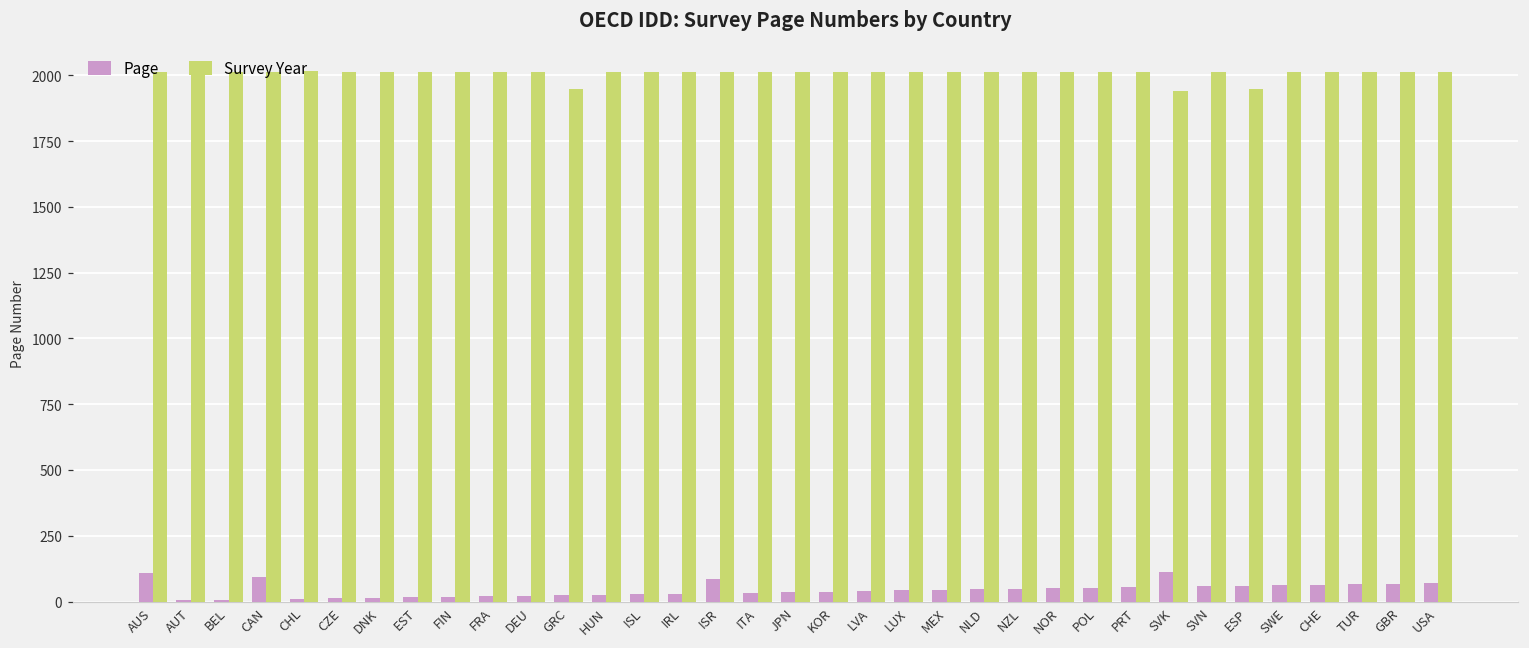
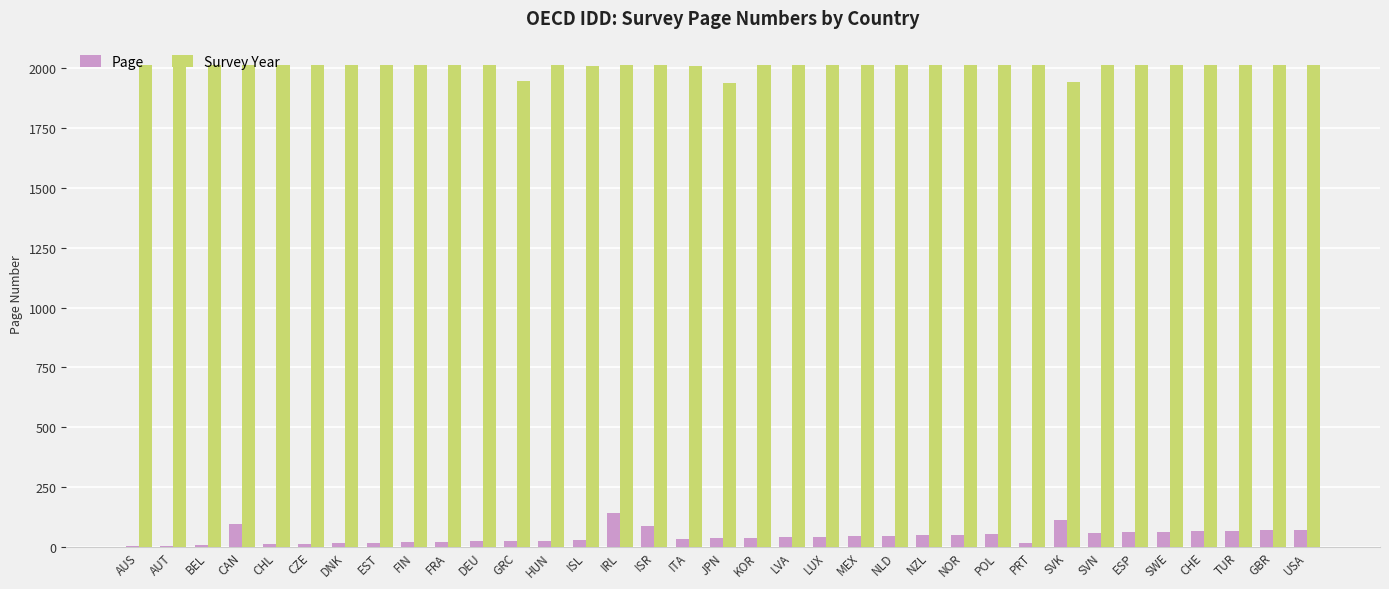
  {
    "Page": {
-     "AUS": 110,
+     "AUS": 0,
      "CAN": 90,
      "CZE": 10,
      "DNK": 10,
      "EST": 20,
      "FIN": 20,
      "FRA": 20,
      "DEU": 20,
      "GRC": 20,
      "HUN": 30,
      "ISL": 30,
-     "IRL": 30,
+     "IRL": 140,
      "ISR": 90,
      "ITA": 30,
      "JPN": 40,
      "KOR": 40,
      "LVA": 40,
      "LUX": 40,
      "MEX": 40,
      "NLD": 50,
      "NZL": 50,
      "NOR": 50,
      "POL": 50,
-     "PRT": 50,
+     "PRT": 20,
      "SVK": 110,
      "SVN": 60,
      "ESP": 60,
      "SWE": 60,
      "CHE": 60,
      "TUR": 70,
      "GBR": 70,
      "USA": 70
    },
    "Survey Year": {
      "AUS": 2010,
      "AUT": 2010,
      "BEL": 2010,
      "CAN": 2010,
      "CHL": 2020,
      "CZE": 2010,
      "DNK": 2010,
      "EST": 2010,
      "FIN": 2010,
      "FRA": 2010,
      "DEU": 2010,
      "GRC": 1950,
      "HUN": 2010,
      "ISL": 2010,
      "IRL": 2010,
      "ISR": 2010,
      "ITA": 2010,
-     "JPN": 2010,
+     "JPN": 1940,
      "KOR": 2010,
      "LVA": 2010,
      "LUX": 2010,
      "MEX": 2010,
      "NLD": 2010,
      "NZL": 2010,
      "NOR": 2010,
      "POL": 2010,
      "PRT": 2010,
      "SVK": 1940,
      "SVN": 2010,
-     "ESP": 1950,
+     "ESP": 2010,
      "SWE": 2010,
      "CHE": 2010,
      "TUR": 2010,
      "GBR": 2010,
      "USA": 2010
    }
  }
